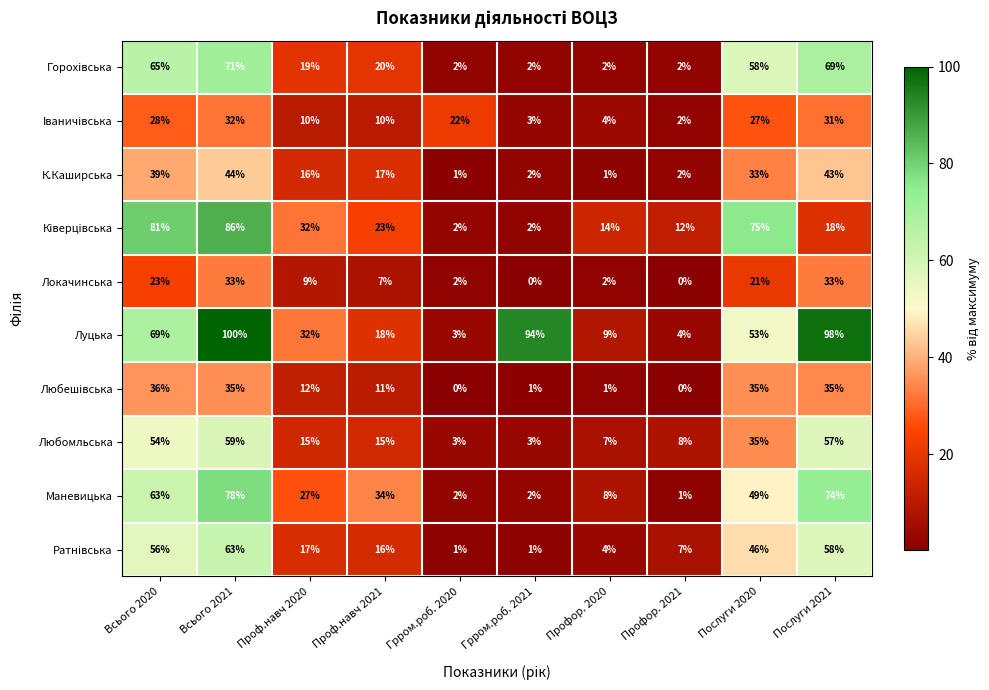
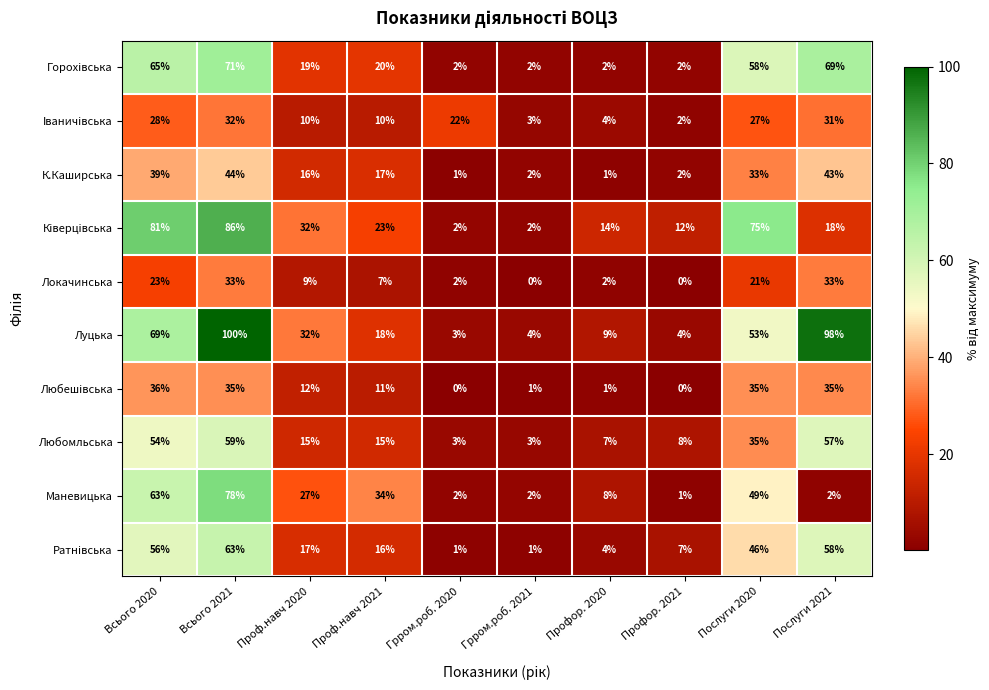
  {
    "Горохівська": {
      "Всього 2020": "65%",
      "Всього 2021": "71%",
      "Проф.навч 2020": "19%",
      "Проф.навч 2021": "20%",
      "Грром.роб. 2020": "2%",
      "Грром.роб. 2021": "2%",
      "Профор. 2020": "2%",
      "Профор. 2021": "2%",
      "Послуги 2020": "58%",
      "Послуги 2021": "69%"
    },
    "Іваничівська": {
      "Всього 2020": "28%",
      "Всього 2021": "32%",
      "Проф.навч 2020": "10%",
      "Проф.навч 2021": "10%",
      "Грром.роб. 2020": "22%",
      "Грром.роб. 2021": "3%",
      "Профор. 2020": "4%",
      "Профор. 2021": "2%",
      "Послуги 2020": "27%",
      "Послуги 2021": "31%"
    },
    "К.Каширська": {
      "Всього 2020": "39%",
      "Всього 2021": "44%",
      "Проф.навч 2020": "16%",
      "Проф.навч 2021": "17%",
      "Грром.роб. 2020": "1%",
      "Грром.роб. 2021": "2%",
      "Профор. 2020": "1%",
      "Профор. 2021": "2%",
      "Послуги 2020": "33%",
      "Послуги 2021": "43%"
    },
    "Ківерцівська": {
      "Всього 2020": "81%",
      "Всього 2021": "86%",
      "Проф.навч 2020": "32%",
      "Проф.навч 2021": "23%",
      "Грром.роб. 2020": "2%",
      "Грром.роб. 2021": "2%",
      "Профор. 2020": "14%",
      "Профор. 2021": "12%",
      "Послуги 2020": "75%",
      "Послуги 2021": "18%"
    },
    "Локачинська": {
      "Всього 2020": "23%",
      "Всього 2021": "33%",
      "Проф.навч 2020": "9%",
      "Проф.навч 2021": "7%",
      "Грром.роб. 2020": "2%",
      "Грром.роб. 2021": "0%",
      "Профор. 2020": "2%",
      "Профор. 2021": "0%",
      "Послуги 2020": "21%",
      "Послуги 2021": "33%"
    },
    "Луцька": {
      "Всього 2020": "69%",
      "Всього 2021": "100%",
      "Проф.навч 2020": "32%",
      "Проф.навч 2021": "18%",
      "Грром.роб. 2020": "3%",
-     "Грром.роб. 2021": "94%",
+     "Грром.роб. 2021": "4%",
      "Профор. 2020": "9%",
      "Профор. 2021": "4%",
      "Послуги 2020": "53%",
      "Послуги 2021": "98%"
    },
    "Любешівська": {
      "Всього 2020": "36%",
      "Всього 2021": "35%",
      "Проф.навч 2020": "12%",
      "Проф.навч 2021": "11%",
      "Грром.роб. 2020": "0%",
      "Грром.роб. 2021": "1%",
      "Профор. 2020": "1%",
      "Профор. 2021": "0%",
      "Послуги 2020": "35%",
      "Послуги 2021": "35%"
    },
    "Любомльська": {
      "Всього 2020": "54%",
      "Всього 2021": "59%",
      "Проф.навч 2020": "15%",
      "Проф.навч 2021": "15%",
      "Грром.роб. 2020": "3%",
      "Грром.роб. 2021": "3%",
      "Профор. 2020": "7%",
      "Профор. 2021": "8%",
      "Послуги 2020": "35%",
      "Послуги 2021": "57%"
    },
    "Маневицька": {
      "Всього 2020": "63%",
      "Всього 2021": "78%",
      "Проф.навч 2020": "27%",
      "Проф.навч 2021": "34%",
      "Грром.роб. 2020": "2%",
      "Грром.роб. 2021": "2%",
      "Профор. 2020": "8%",
      "Профор. 2021": "1%",
      "Послуги 2020": "49%",
-     "Послуги 2021": "74%"
+     "Послуги 2021": "2%"
    },
    "Ратнівська": {
      "Всього 2020": "56%",
      "Всього 2021": "63%",
      "Проф.навч 2020": "17%",
      "Проф.навч 2021": "16%",
      "Грром.роб. 2020": "1%",
      "Грром.роб. 2021": "1%",
      "Профор. 2020": "4%",
      "Профор. 2021": "7%",
      "Послуги 2020": "46%",
      "Послуги 2021": "58%"
    }
  }
